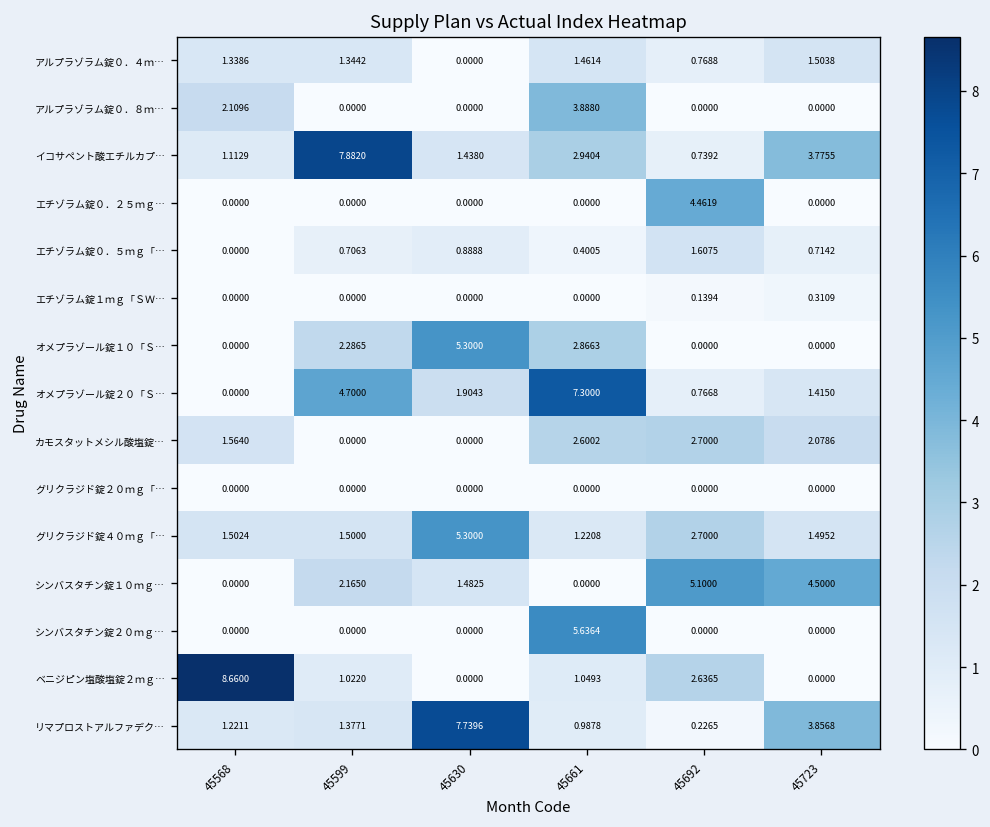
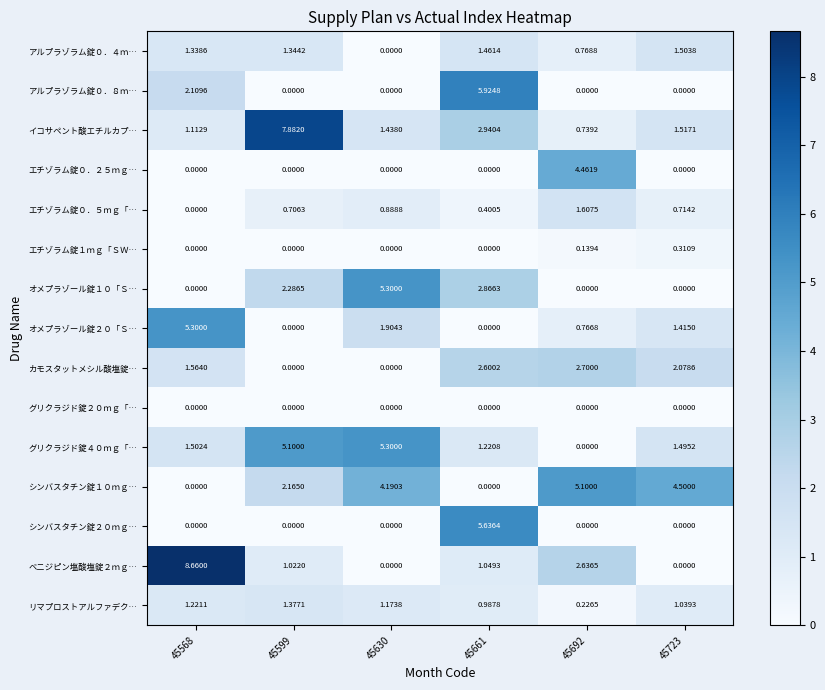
  {
    "アルプラゾラム錠０．４ｍ…": {
      "45568": 1.3386,
      "45599": 1.3442,
      "45630": 0.0000,
      "45661": 1.4614,
      "45692": 0.7688,
      "45723": 1.5038
    },
    "アルプラゾラム錠０．８ｍ…": {
      "45568": 2.1096,
      "45599": 0.0000,
      "45630": 0.0000,
-     "45661": 3.8880,
+     "45661": 5.9248,
      "45692": 0.0000,
      "45723": 0.0000
    },
    "イコサペント酸エチルカプ…": {
      "45568": 1.1129,
      "45599": 7.8820,
      "45630": 1.4380,
      "45661": 2.9404,
      "45692": 0.7392,
-     "45723": 3.7755
+     "45723": 1.5171
    },
    "エチゾラム錠０．２５ｍｇ…": {
      "45568": 0.0000,
      "45599": 0.0000,
      "45630": 0.0000,
      "45661": 0.0000,
      "45692": 4.4619,
      "45723": 0.0000
    },
    "エチゾラム錠０．５ｍｇ「…": {
      "45568": 0.0000,
      "45599": 0.7063,
      "45630": 0.8888,
      "45661": 0.4005,
      "45692": 1.6075,
      "45723": 0.7142
    },
    "エチゾラム錠１ｍｇ「ＳＷ…": {
      "45568": 0.0000,
      "45599": 0.0000,
      "45630": 0.0000,
      "45661": 0.0000,
      "45692": 0.1394,
      "45723": 0.3109
    },
    "オメプラゾール錠１０「Ｓ…": {
      "45568": 0.0000,
      "45599": 2.2865,
      "45630": 5.3000,
      "45661": 2.8663,
      "45692": 0.0000,
      "45723": 0.0000
    },
    "オメプラゾール錠２０「Ｓ…": {
-     "45568": 0.0000,
-     "45599": 4.7000,
+     "45568": 5.3000,
+     "45599": 0.0000,
      "45630": 1.9043,
-     "45661": 7.3000,
+     "45661": 0.0000,
      "45692": 0.7668,
      "45723": 1.4150
    },
    "カモスタットメシル酸塩錠…": {
      "45568": 1.5640,
      "45599": 0.0000,
      "45630": 0.0000,
      "45661": 2.6002,
      "45692": 2.7000,
      "45723": 2.0786
    },
    "グリクラジド錠２０ｍｇ「…": {
      "45568": 0.0000,
      "45599": 0.0000,
      "45630": 0.0000,
      "45661": 0.0000,
      "45692": 0.0000,
      "45723": 0.0000
    },
    "グリクラジド錠４０ｍｇ「…": {
      "45568": 1.5024,
-     "45599": 1.5000,
+     "45599": 5.1000,
      "45630": 5.3000,
      "45661": 1.2208,
-     "45692": 2.7000,
+     "45692": 0.0000,
      "45723": 1.4952
    },
    "シンバスタチン錠１０ｍｇ…": {
      "45568": 0.0000,
      "45599": 2.1650,
-     "45630": 1.4825,
+     "45630": 4.1903,
      "45661": 0.0000,
      "45692": 5.1000,
      "45723": 4.5000
    },
    "シンバスタチン錠２０ｍｇ…": {
      "45568": 0.0000,
      "45599": 0.0000,
      "45630": 0.0000,
      "45661": 5.6364,
      "45692": 0.0000,
      "45723": 0.0000
    },
    "ベニジピン塩酸塩錠２ｍｇ…": {
      "45568": 8.6600,
      "45599": 1.0220,
      "45630": 0.0000,
      "45661": 1.0493,
      "45692": 2.6365,
      "45723": 0.0000
    },
    "リマプロストアルファデク…": {
      "45568": 1.2211,
      "45599": 1.3771,
-     "45630": 7.7396,
+     "45630": 1.1738,
      "45661": 0.9878,
      "45692": 0.2265,
-     "45723": 3.8568
+     "45723": 1.0393
    }
  }
